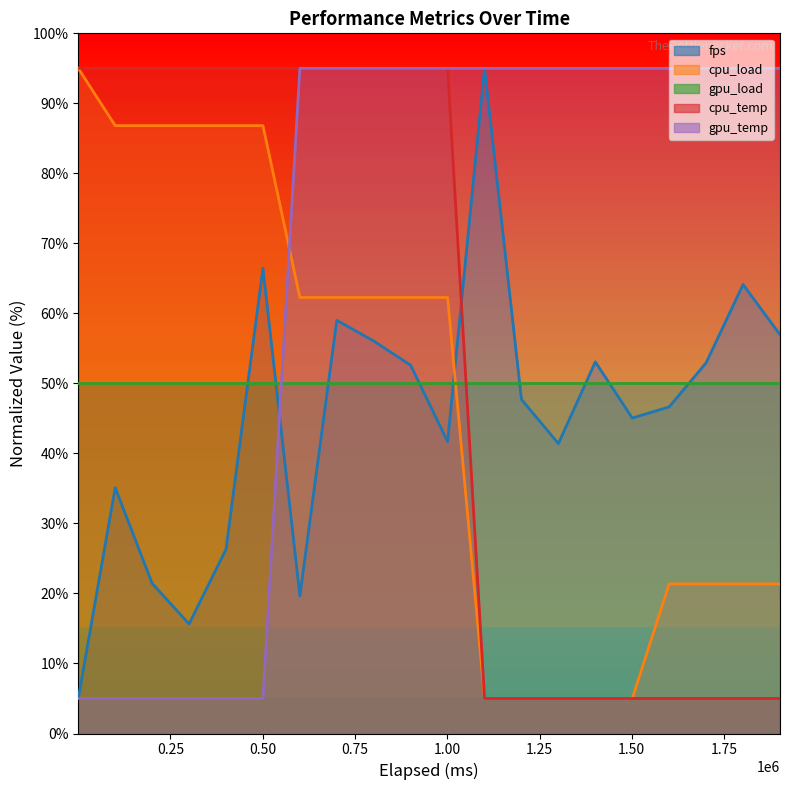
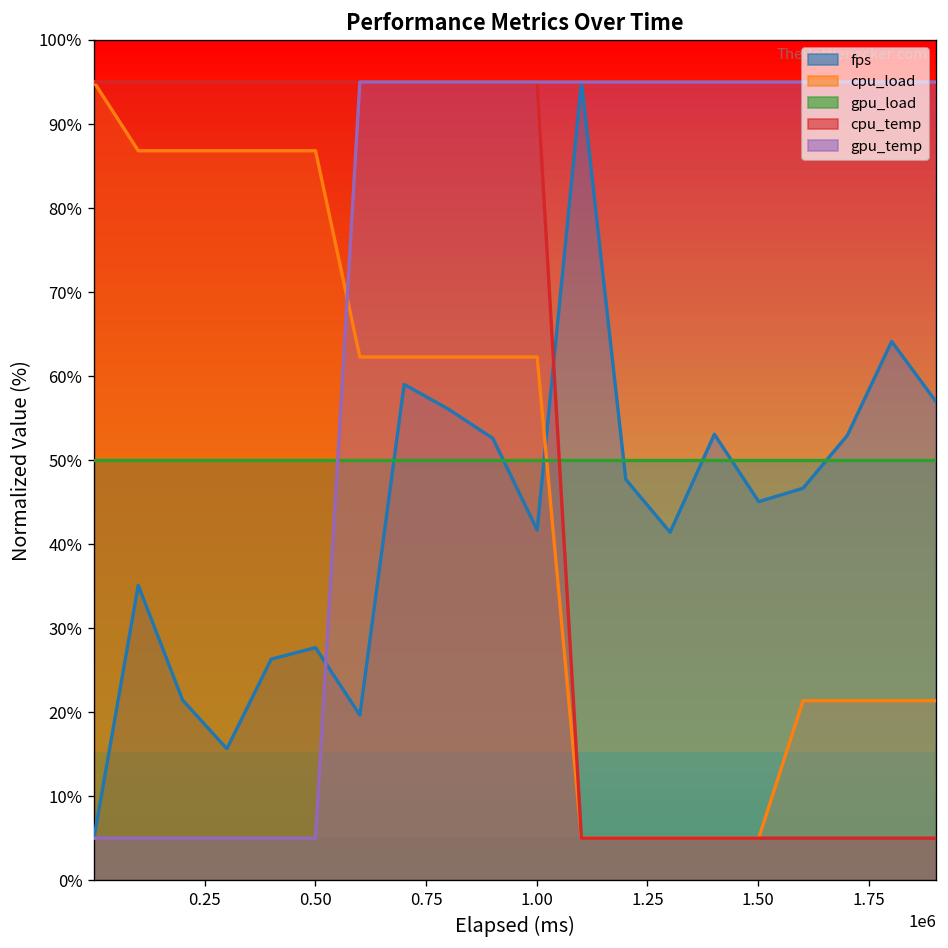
  {
    "fps": {
-     "0.50": "66%",
+     "0.50": "28%",
      "1.00": "42%",
      "1.50": "45%"
    },
    "gpu_load": {
      "0.50": "50%",
      "1.00": "50%",
      "1.50": "50%"
    },
    "gpu_temp": {
      "1.50": "95%"
    }
  }
